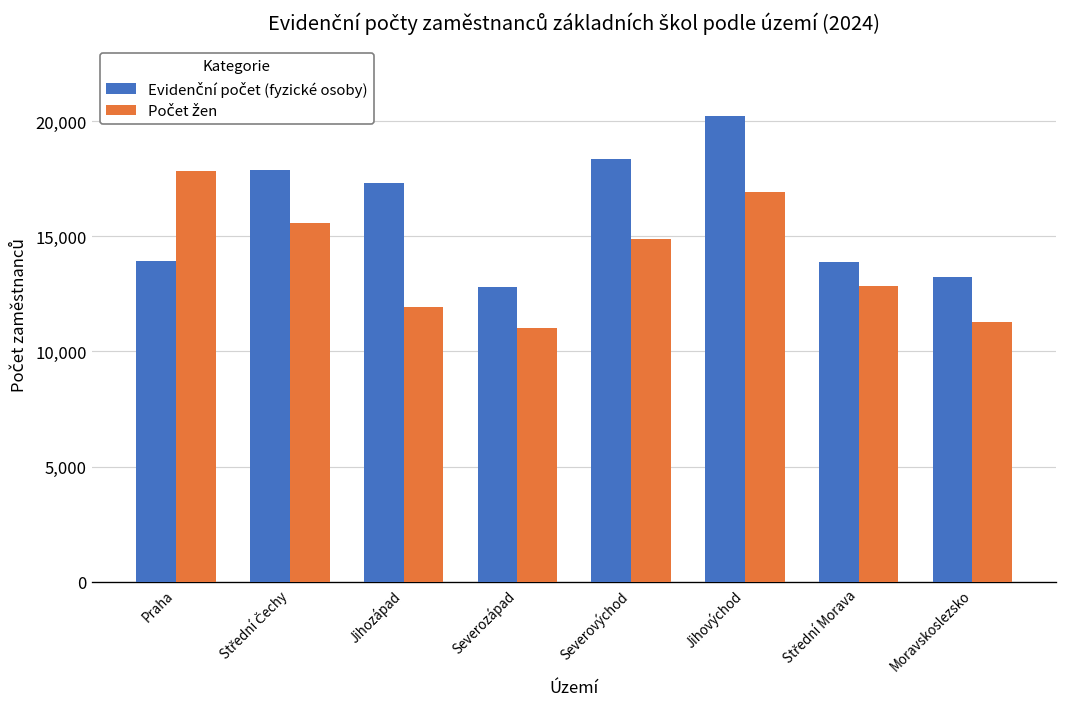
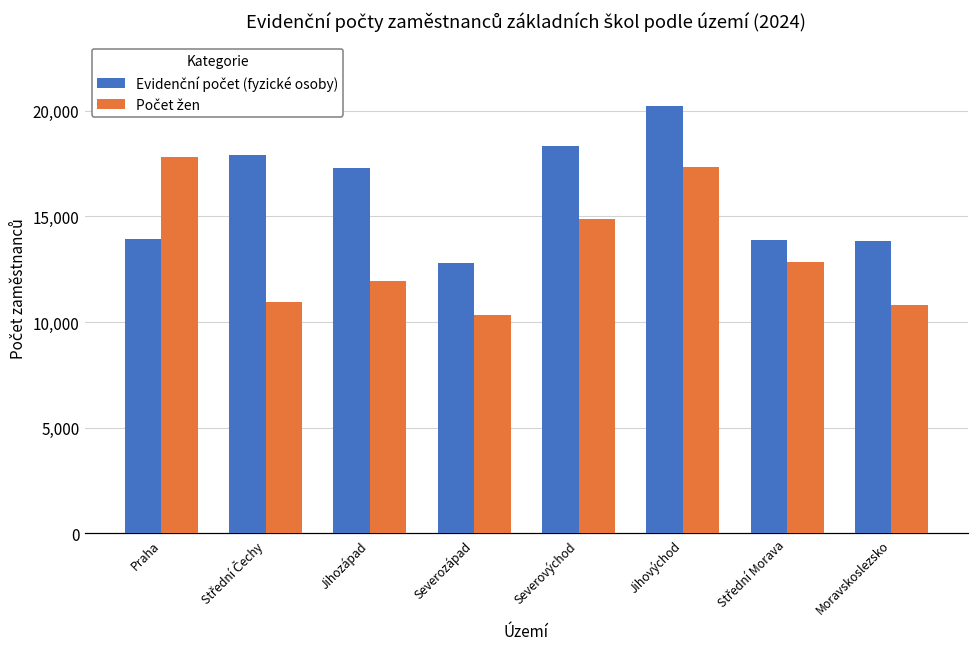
  {
    "Evidenční počet (fyzické osoby)": {
      "Praha": "13,900",
      "Střední Čechy": "17,900",
      "Jihozápad": "17,300",
      "Severozápad": "12,800",
      "Severovýchod": "18,400",
      "Jihovýchod": "20,200",
      "Střední Morava": "13,900",
-     "Moravskoslezsko": "13,200"
+     "Moravskoslezsko": "13,800"
    },
    "Počet žen": {
      "Praha": "17,800",
-     "Střední Čechy": "15,600",
+     "Střední Čechy": "11,000",
      "Jihozápad": "11,900",
-     "Severozápad": "11,000",
+     "Severozápad": "10,300",
      "Severovýchod": "14,900",
-     "Jihovýchod": "16,900",
+     "Jihovýchod": "17,300",
      "Střední Morava": "12,800",
-     "Moravskoslezsko": "11,300"
+     "Moravskoslezsko": "10,800"
    }
  }
